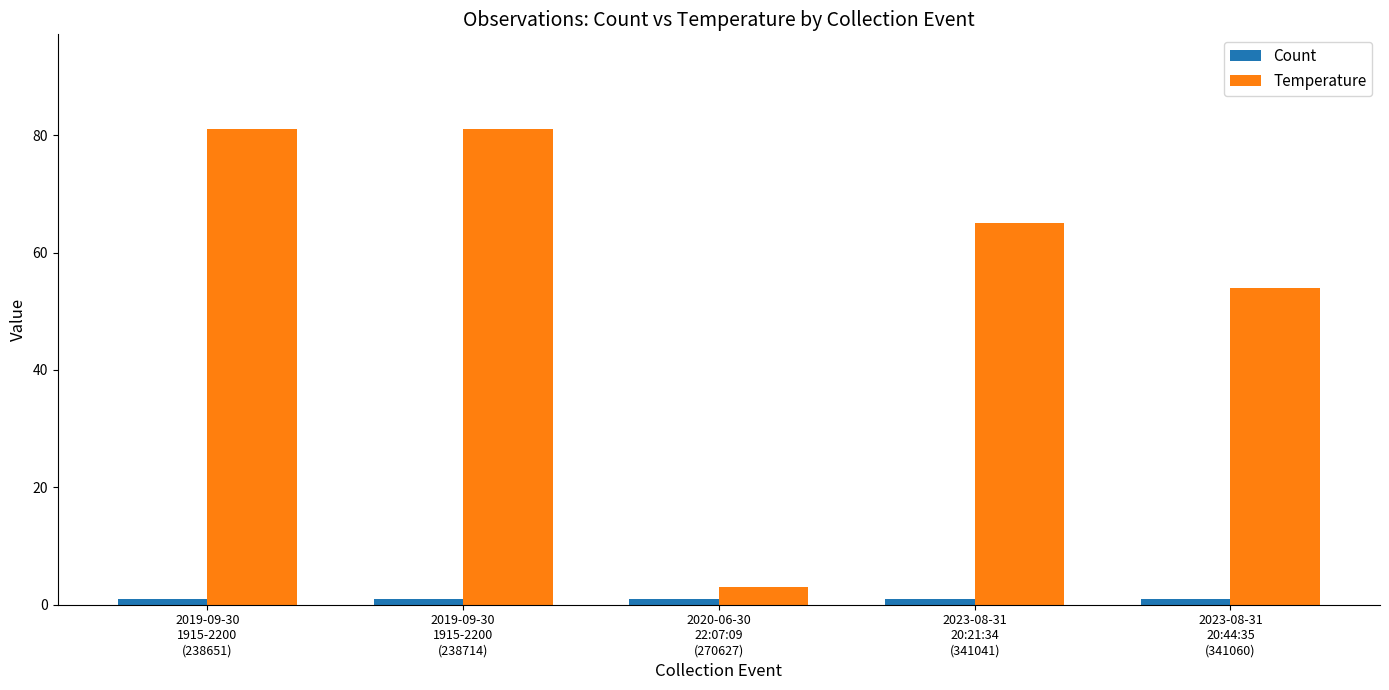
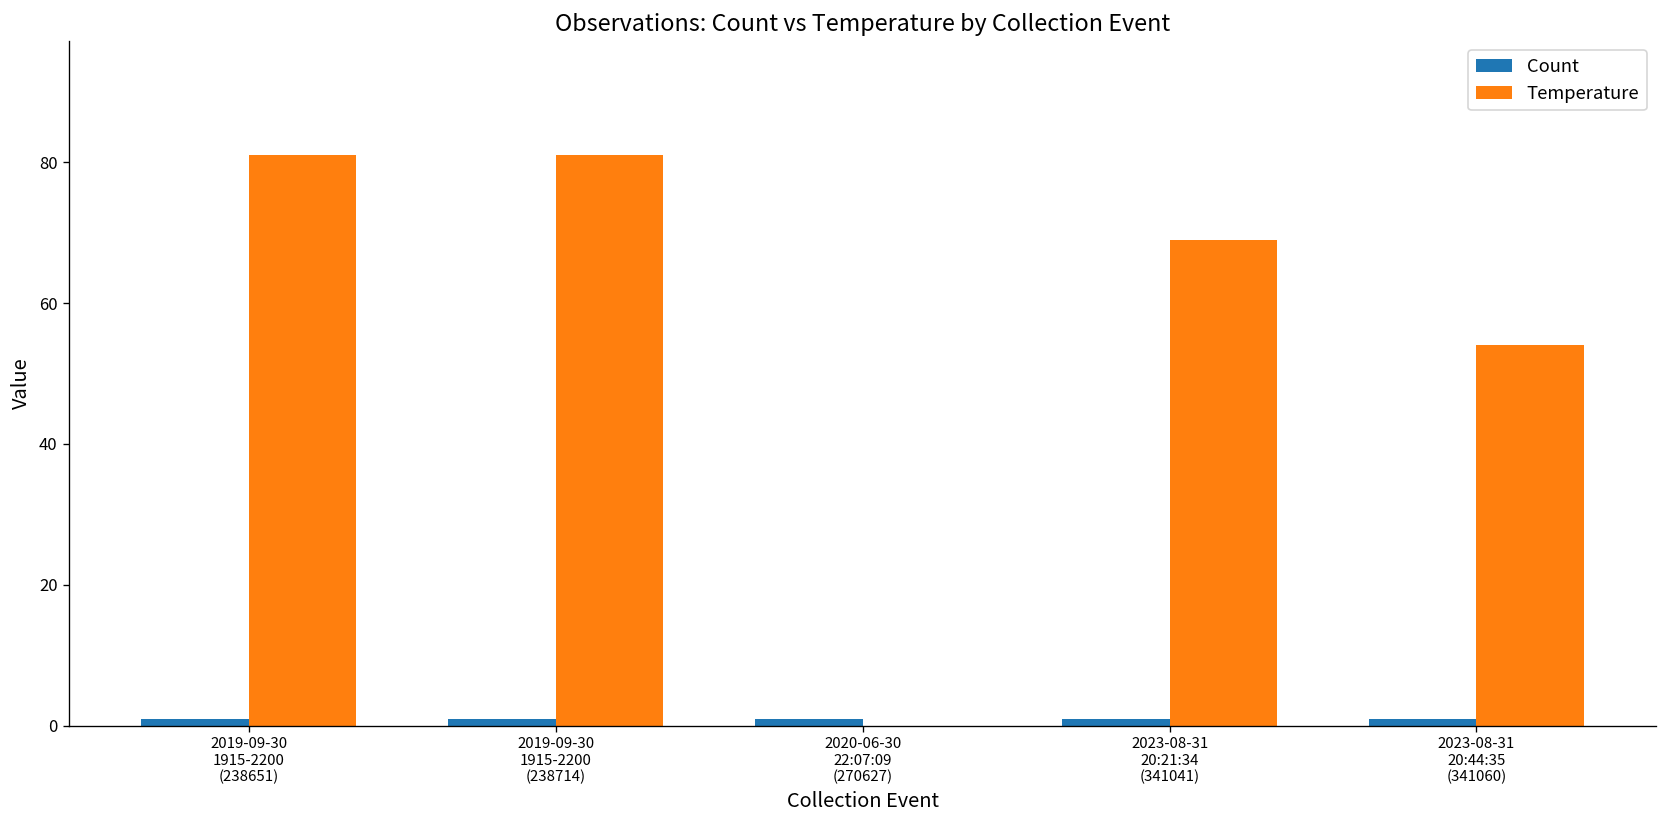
  {
    "Count": {
      "2019-09-30 1915-2200 (238651)": 1,
      "2019-09-30 1915-2200 (238714)": 1,
      "2020-06-30 22:07:09 (270627)": 1,
      "2023-08-31 20:21:34 (341041)": 1,
      "2023-08-31 20:44:35 (341060)": 1
    },
    "Temperature": {
      "2019-09-30 1915-2200 (238651)": 81,
      "2019-09-30 1915-2200 (238714)": 81,
-     "2020-06-30 22:07:09 (270627)": 3,
-     "2023-08-31 20:21:34 (341041)": 65,
+     "2020-06-30 22:07:09 (270627)": 0,
+     "2023-08-31 20:21:34 (341041)": 69,
      "2023-08-31 20:44:35 (341060)": 54
    }
  }
